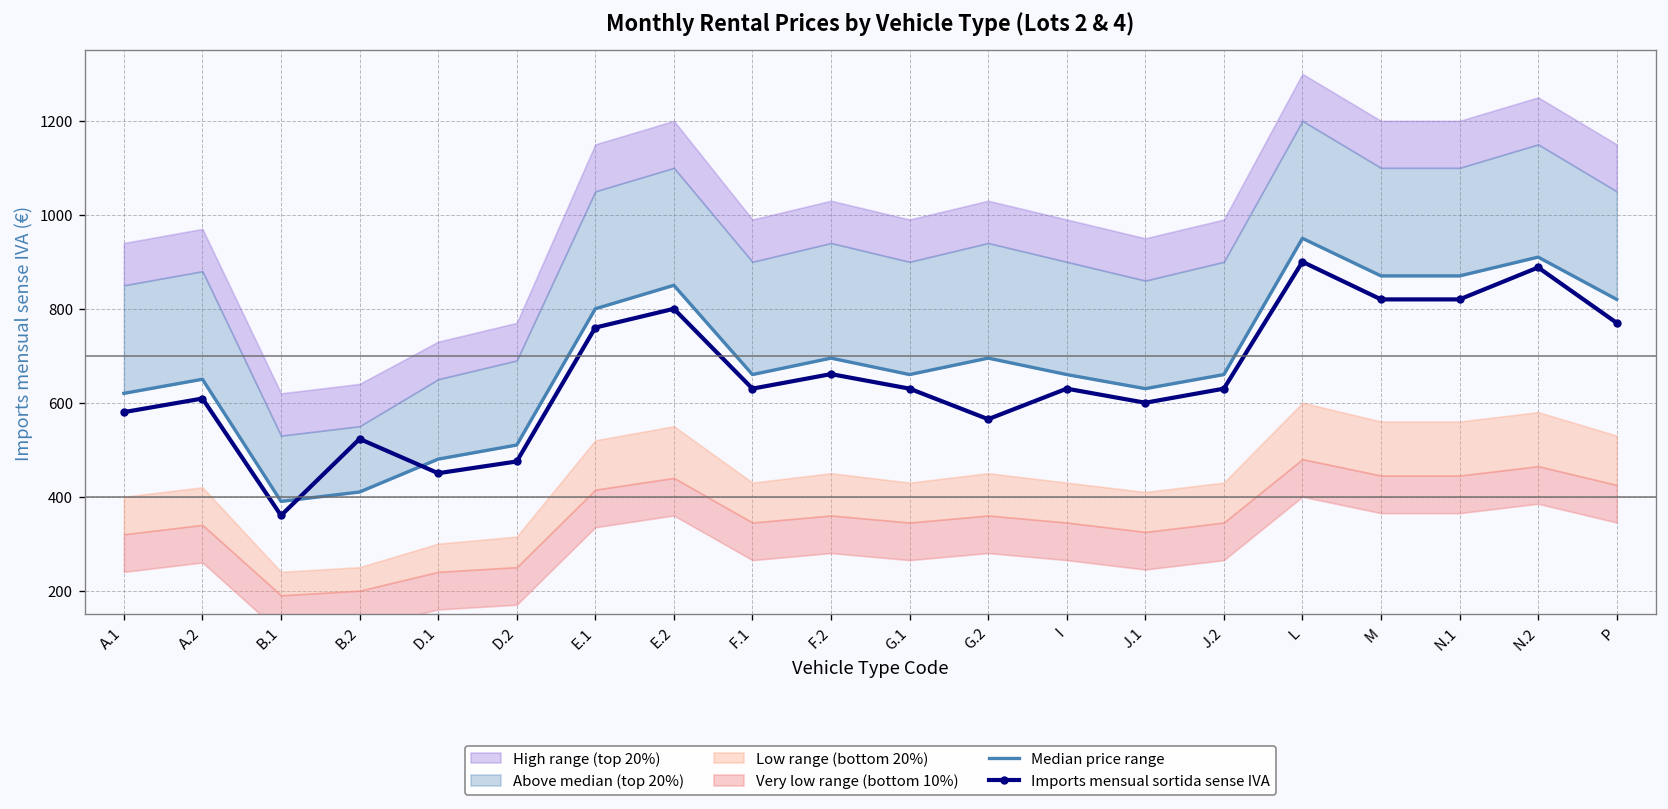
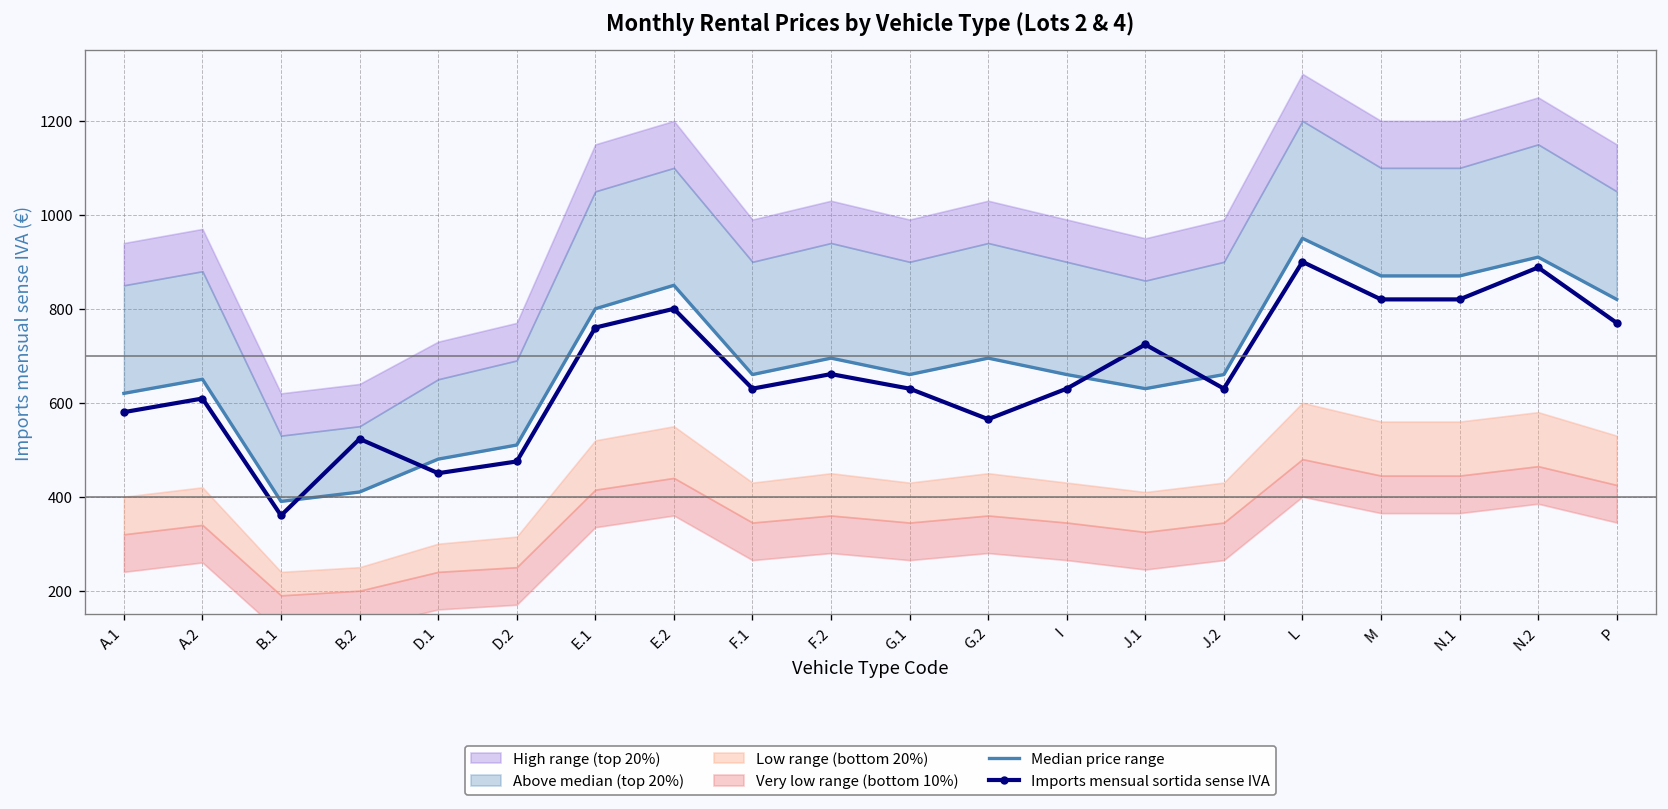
  {
    "Imports mensual sortida sense IVA": {
      "A.1": 580,
      "A.2": 610,
      "B.1": 360,
      "B.2": 520,
      "D.1": 450,
      "D.2": 480,
      "E.1": 760,
      "E.2": 800,
      "F.1": 630,
      "F.2": 660,
      "G.1": 630,
      "G.2": 570,
      "I": 630,
-     "J.1": 600,
+     "J.1": 720,
      "J.2": 630,
      "L": 900,
      "M": 820,
      "N.1": 820,
      "N.2": 890,
      "P": 770
    }
  }
